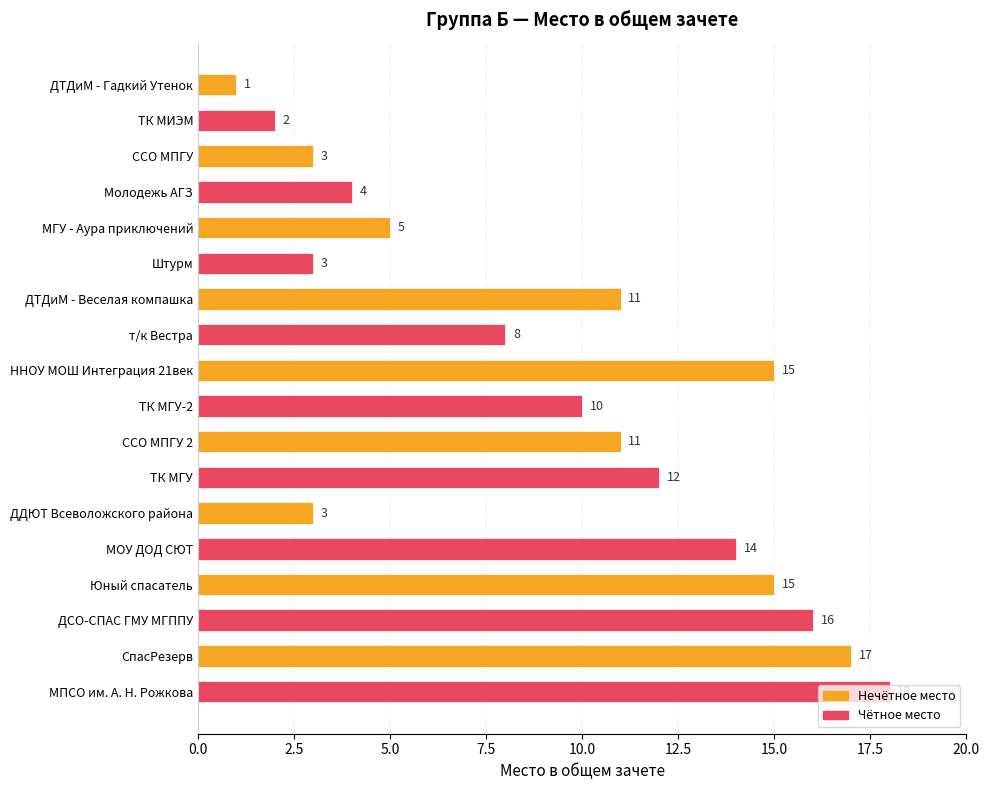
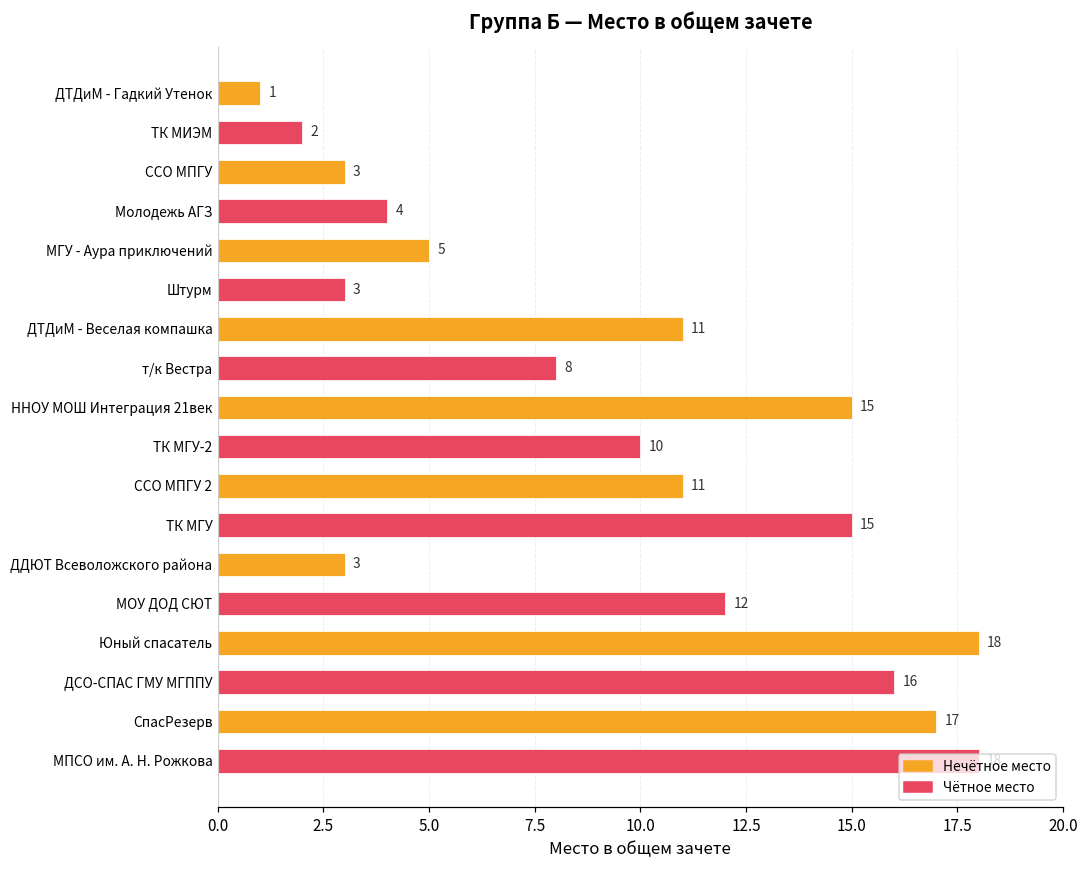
  {
    "ДТДиМ - Гадкий Утенок": 1,
    "ТК МИЭМ": 2,
    "ССО МПГУ": 3,
    "Молодежь АГЗ": 4,
    "МГУ - Аура приключений": 5,
    "Штурм": 3,
    "ДТДиМ - Веселая компашка": 11,
    "т/к Вестра": 8,
    "ННОУ МОШ Интеграция 21век": 15,
    "ТК МГУ-2": 10,
    "ССО МПГУ 2": 11,
-   "ТК МГУ": 12,
+   "ТК МГУ": 15,
    "ДДЮТ Всеволожского района": 3,
-   "МОУ ДОД СЮТ": 14,
-   "Юный спасатель": 15,
+   "МОУ ДОД СЮТ": 12,
+   "Юный спасатель": 18,
    "ДСО-СПАС ГМУ МГППУ": 16,
    "СпасРезерв": 17
  }
